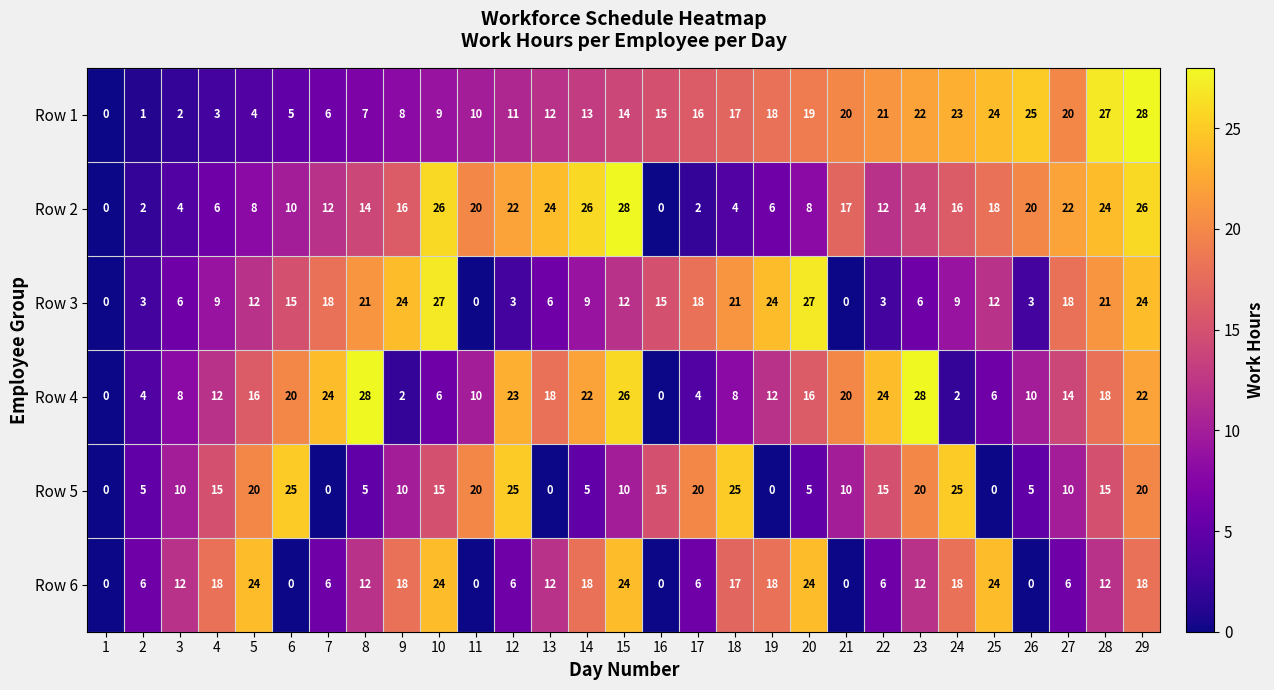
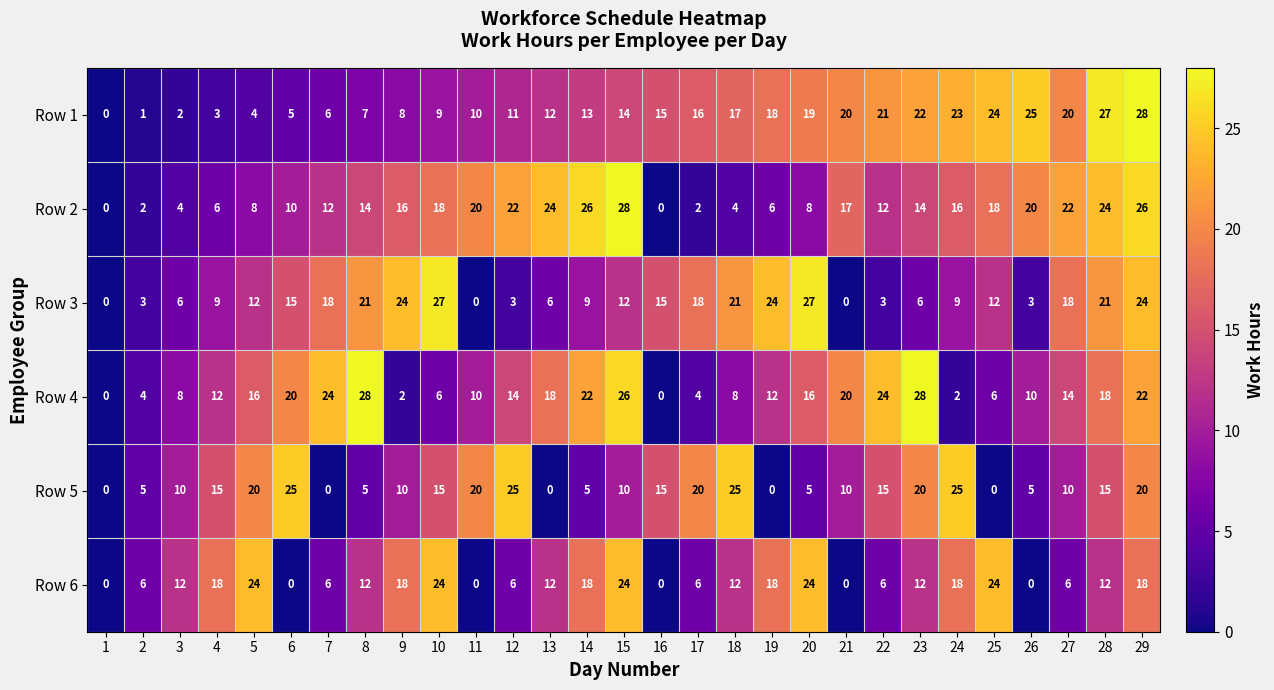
  {
    "Row 1": {
      "1": 0,
      "2": 1,
      "3": 2,
      "4": 3,
      "5": 4,
      "6": 5,
      "7": 6,
      "8": 7,
      "9": 8,
      "10": 9,
      "11": 10,
      "12": 11,
      "13": 12,
      "14": 13,
      "15": 14,
      "16": 15,
      "17": 16,
      "18": 17,
      "19": 18,
      "20": 19,
      "21": 20,
      "22": 21,
      "23": 22,
      "24": 23,
      "25": 24,
      "26": 25,
      "27": 20,
      "28": 27,
      "29": 28
    },
    "Row 2": {
      "1": 0,
      "2": 2,
      "3": 4,
      "4": 6,
      "5": 8,
      "6": 10,
      "7": 12,
      "8": 14,
      "9": 16,
-     "10": 26,
+     "10": 18,
      "11": 20,
      "12": 22,
      "13": 24,
      "14": 26,
      "15": 28,
      "16": 0,
      "17": 2,
      "18": 4,
      "19": 6,
      "20": 8,
      "21": 17,
      "22": 12,
      "23": 14,
      "24": 16,
      "25": 18,
      "26": 20,
      "27": 22,
      "28": 24,
      "29": 26
    },
    "Row 3": {
      "1": 0,
      "2": 3,
      "3": 6,
      "4": 9,
      "5": 12,
      "6": 15,
      "7": 18,
      "8": 21,
      "9": 24,
      "10": 27,
      "11": 0,
      "12": 3,
      "13": 6,
      "14": 9,
      "15": 12,
      "16": 15,
      "17": 18,
      "18": 21,
      "19": 24,
      "20": 27,
      "21": 0,
      "22": 3,
      "23": 6,
      "24": 9,
      "25": 12,
      "26": 3,
      "27": 18,
      "28": 21,
      "29": 24
    },
    "Row 4": {
      "1": 0,
      "2": 4,
      "3": 8,
      "4": 12,
      "5": 16,
      "6": 20,
      "7": 24,
      "8": 28,
      "9": 2,
      "10": 6,
      "11": 10,
-     "12": 23,
+     "12": 14,
      "13": 18,
      "14": 22,
      "15": 26,
      "16": 0,
      "17": 4,
      "18": 8,
      "19": 12,
      "20": 16,
      "21": 20,
      "22": 24,
      "23": 28,
      "24": 2,
      "25": 6,
      "26": 10,
      "27": 14,
      "28": 18,
      "29": 22
    },
    "Row 5": {
      "1": 0,
      "2": 5,
      "3": 10,
      "4": 15,
      "5": 20,
      "6": 25,
      "7": 0,
      "8": 5,
      "9": 10,
      "10": 15,
      "11": 20,
      "12": 25,
      "13": 0,
      "14": 5,
      "15": 10,
      "16": 15,
      "17": 20,
      "18": 25,
      "19": 0,
      "20": 5,
      "21": 10,
      "22": 15,
      "23": 20,
      "24": 25,
      "25": 0,
      "26": 5,
      "27": 10,
      "28": 15,
      "29": 20
    },
    "Row 6": {
      "1": 0,
      "2": 6,
      "3": 12,
      "4": 18,
      "5": 24,
      "6": 0,
      "7": 6,
      "8": 12,
      "9": 18,
      "10": 24,
      "11": 0,
      "12": 6,
      "13": 12,
      "14": 18,
      "15": 24,
      "16": 0,
      "17": 6,
-     "18": 17,
+     "18": 12,
      "19": 18,
      "20": 24,
      "21": 0,
      "22": 6,
      "23": 12,
      "24": 18,
      "25": 24,
      "26": 0,
      "27": 6,
      "28": 12,
      "29": 18
    }
  }
